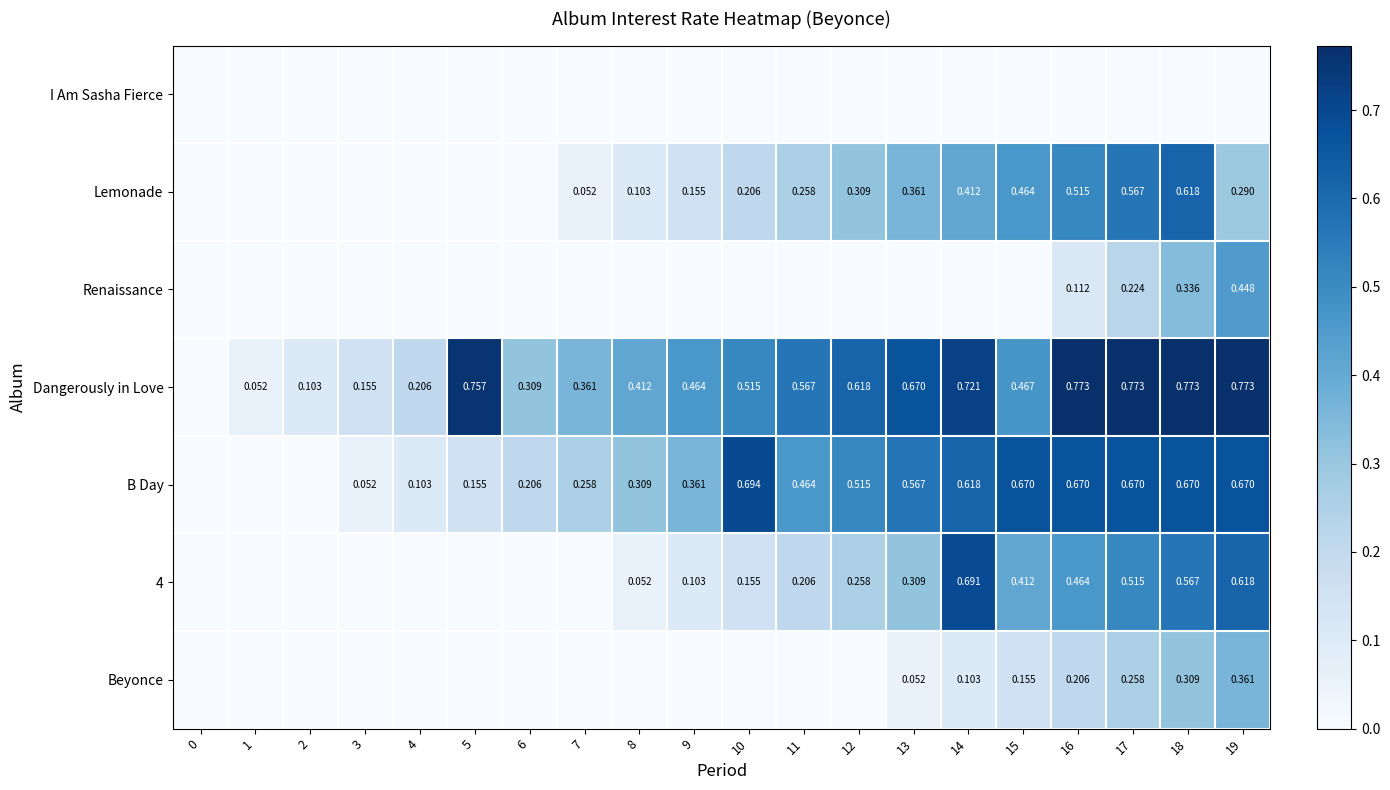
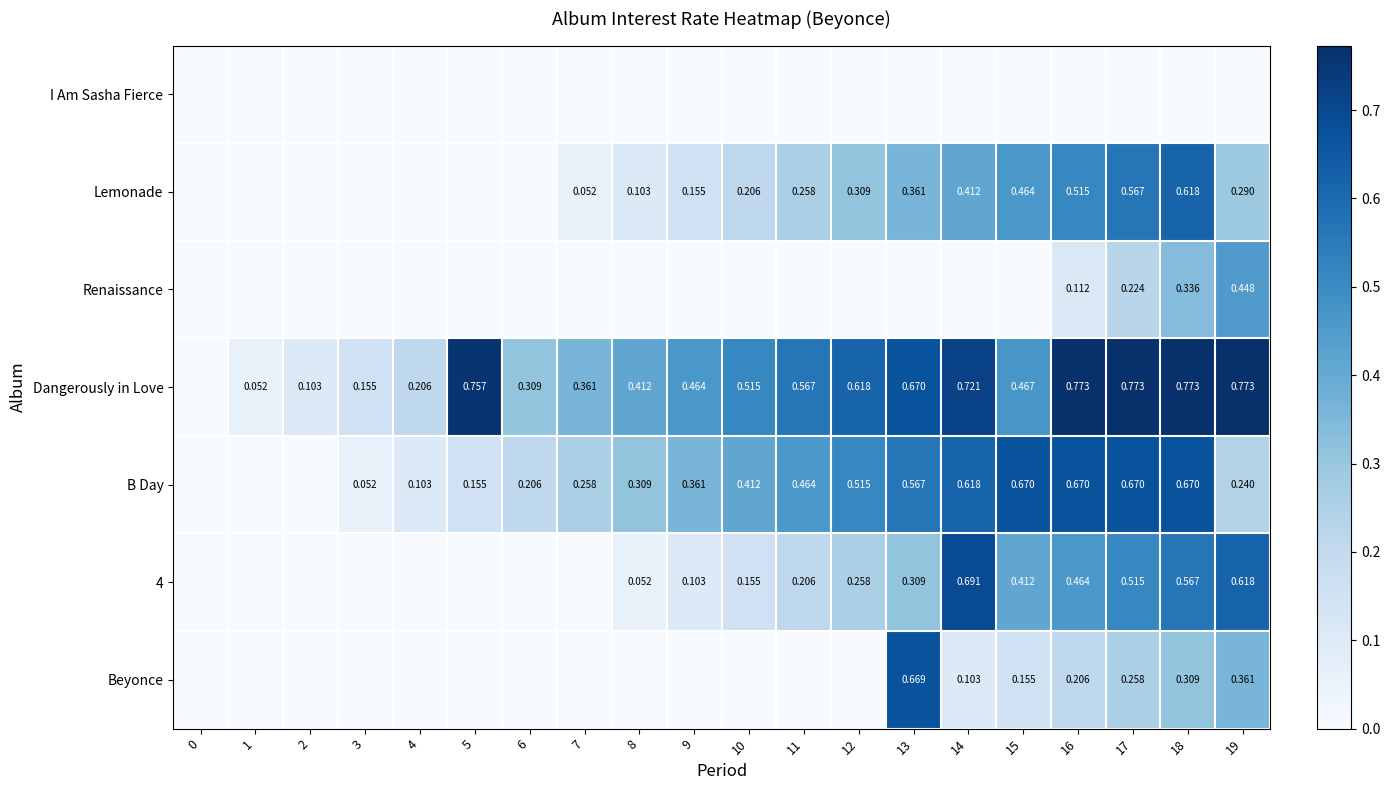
  {
    "Lemonade": {
      "7": 0.052,
      "8": 0.103,
      "9": 0.155,
      "10": 0.206,
      "11": 0.258,
      "12": 0.309,
      "13": 0.361,
      "14": 0.412,
      "15": 0.464,
      "16": 0.515,
      "17": 0.567,
      "18": 0.618,
      "19": 0.290
    },
    "Renaissance": {
      "16": 0.112,
      "17": 0.224,
      "18": 0.336,
      "19": 0.448
    },
    "Dangerously in Love": {
      "1": 0.052,
      "2": 0.103,
      "3": 0.155,
      "4": 0.206,
      "5": 0.757,
      "6": 0.309,
      "7": 0.361,
      "8": 0.412,
      "9": 0.464,
      "10": 0.515,
      "11": 0.567,
      "12": 0.618,
      "13": 0.670,
      "14": 0.721,
      "15": 0.467,
      "16": 0.773,
      "17": 0.773,
      "18": 0.773,
      "19": 0.773
    },
    "B Day": {
      "3": 0.052,
      "4": 0.103,
      "5": 0.155,
      "6": 0.206,
      "7": 0.258,
      "8": 0.309,
      "9": 0.361,
-     "10": 0.694,
+     "10": 0.412,
      "11": 0.464,
      "12": 0.515,
      "13": 0.567,
      "14": 0.618,
      "15": 0.670,
      "16": 0.670,
      "17": 0.670,
      "18": 0.670,
-     "19": 0.670
+     "19": 0.240
    },
    "4": {
      "8": 0.052,
      "9": 0.103,
      "10": 0.155,
      "11": 0.206,
      "12": 0.258,
      "13": 0.309,
      "14": 0.691,
      "15": 0.412,
      "16": 0.464,
      "17": 0.515,
      "18": 0.567,
      "19": 0.618
    },
    "Beyonce": {
-     "13": 0.052,
+     "13": 0.669,
      "14": 0.103,
      "15": 0.155,
      "16": 0.206,
      "17": 0.258,
      "18": 0.309,
      "19": 0.361
    }
  }
